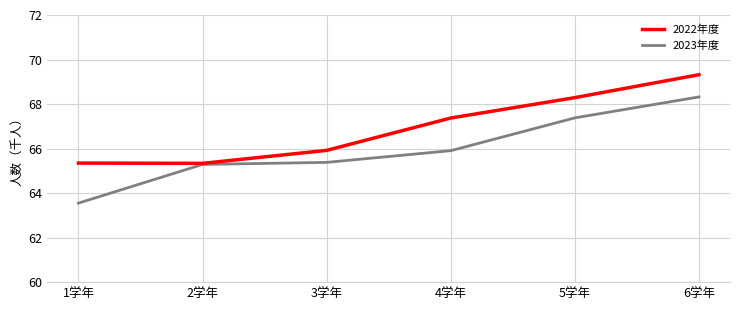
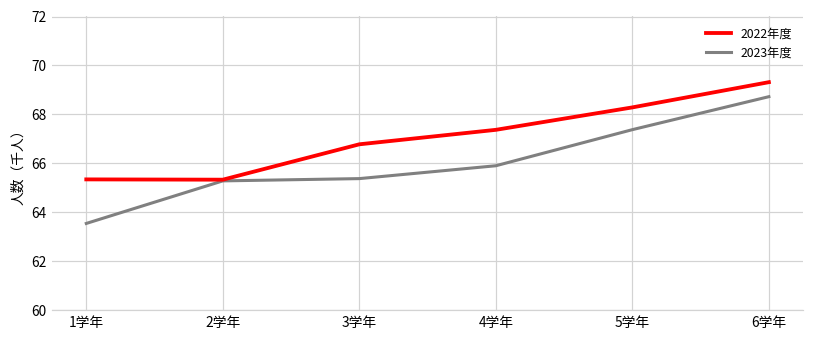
  {
    "2022年度": {
      "1学年": 65.3,
-     "3学年": 65.9,
+     "3学年": 66.8,
      "4学年": 67.4,
      "5学年": 68.3,
      "6学年": 69.3
    },
    "2023年度": {
      "1学年": 63.5,
      "3学年": 65.4,
      "4学年": 65.9,
      "5学年": 67.4,
-     "6学年": 68.3
+     "6学年": 68.7
    }
  }
